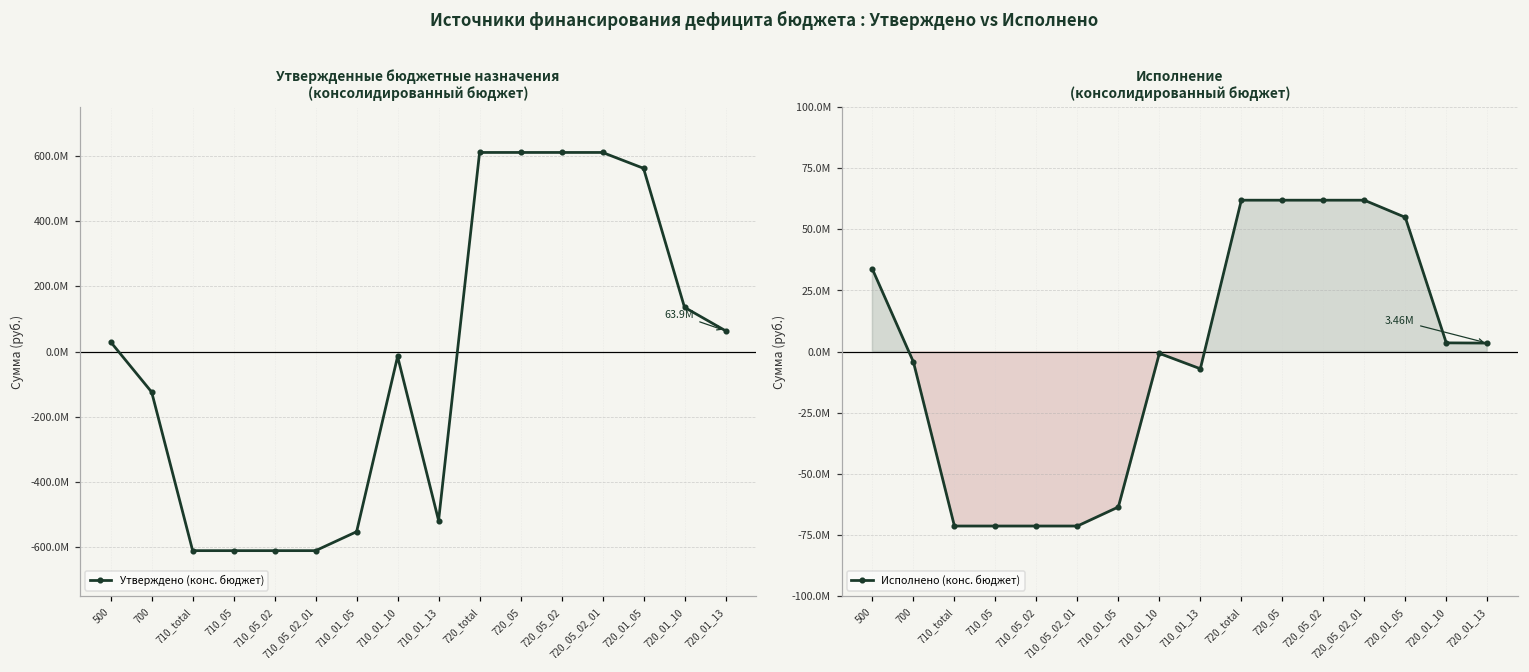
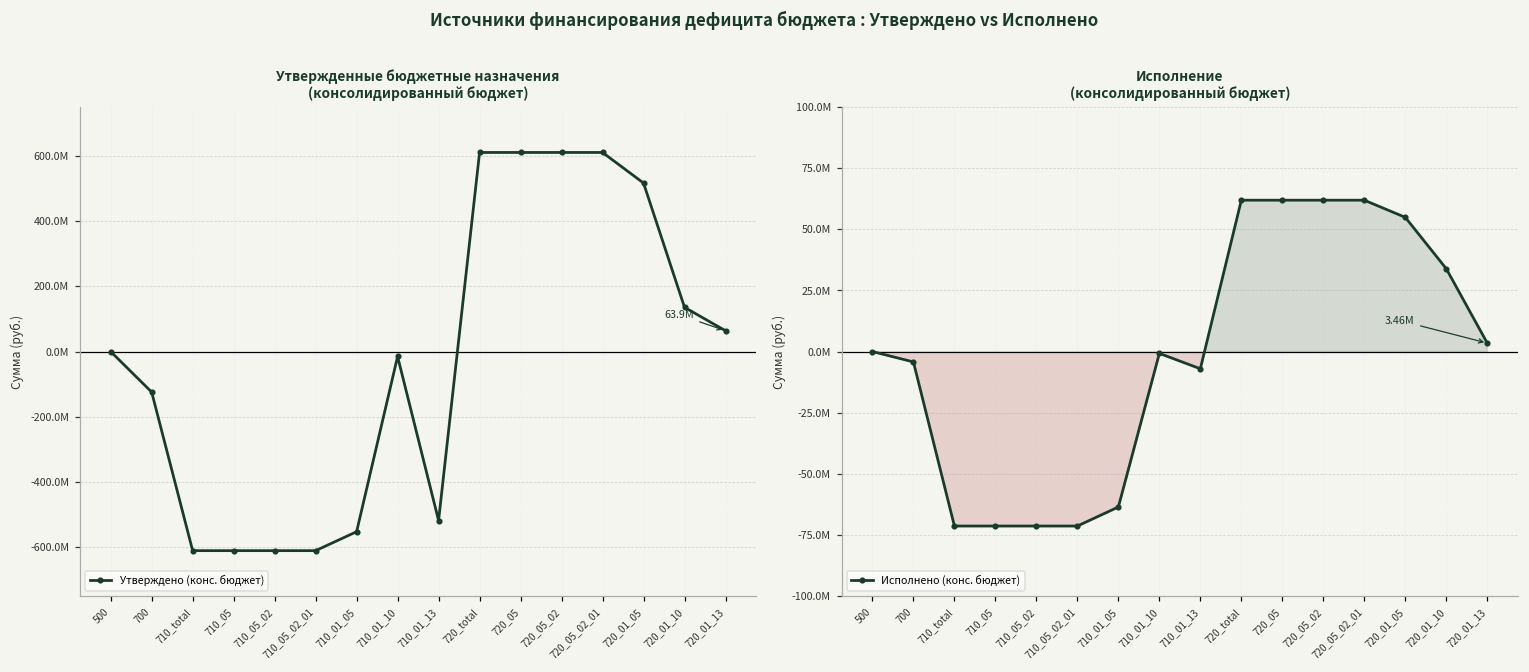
  {
    "Утвержденные бюджетные назначения (консолидированный бюджет)": {
-     "500": 30000000,
+     "500": 0,
      "700": -120000000,
      "710_total": -610000000,
      "710_05": -610000000,
      "710_05_02": -610000000,
      "710_05_02_01": -610000000,
      "710_01_05": -550000000,
      "710_01_10": -20000000,
      "710_01_13": -520000000,
      "720_total": 610000000,
      "720_05": 610000000,
      "720_05_02": 610000000,
      "720_05_02_01": 610000000,
-     "720_01_05": 560000000
+     "720_01_05": 520000000
    },
    "Исполнение (консолидированный бюджет)": {
      "Исполнено (конс. бюджет)": {
-       "500": 34000000,
+       "500": 0,
        "700": -4000000,
        "710_total": -71000000,
        "710_05": -71000000,
        "710_05_02": -71000000,
        "710_05_02_01": -71000000,
        "710_01_05": -64000000,
        "710_01_13": -7000000,
        "720_total": 62000000,
        "720_05": 62000000,
        "720_05_02": 62000000,
        "720_05_02_01": 62000000,
        "720_01_05": 55000000,
-       "720_01_10": 4000000
+       "720_01_10": 34000000
      }
    }
  }
